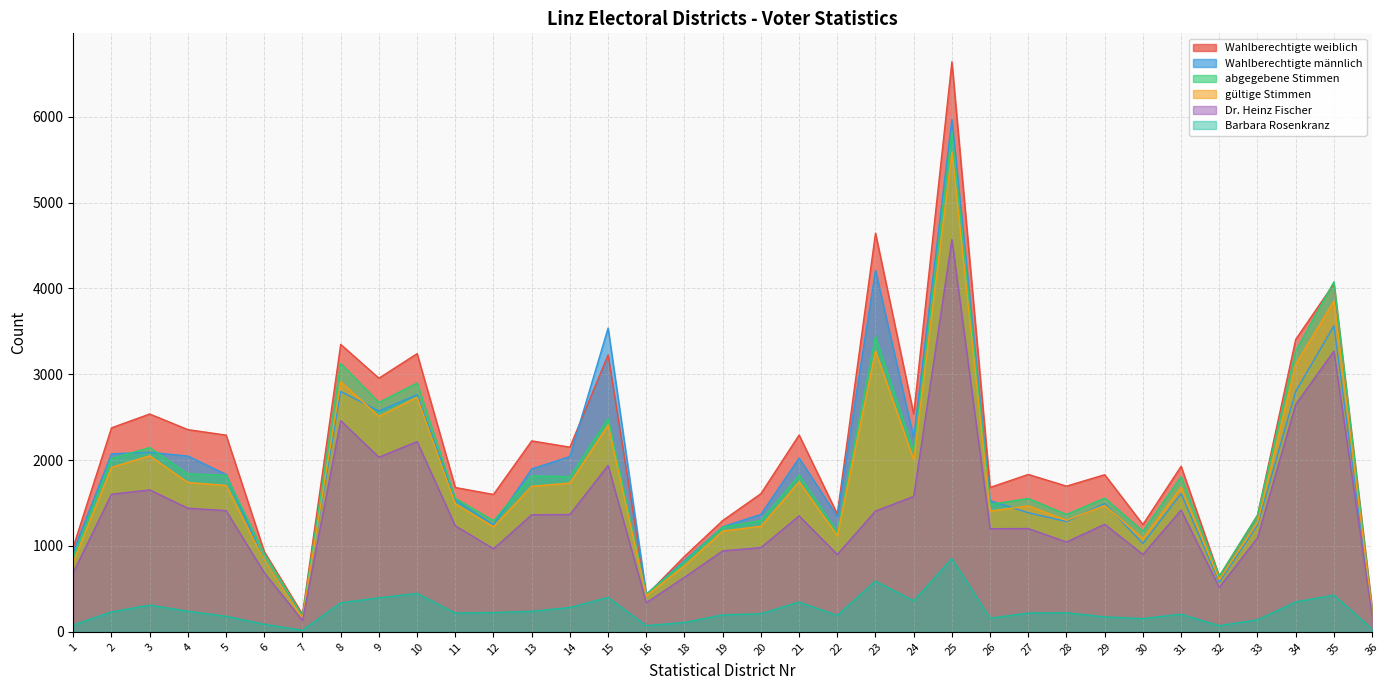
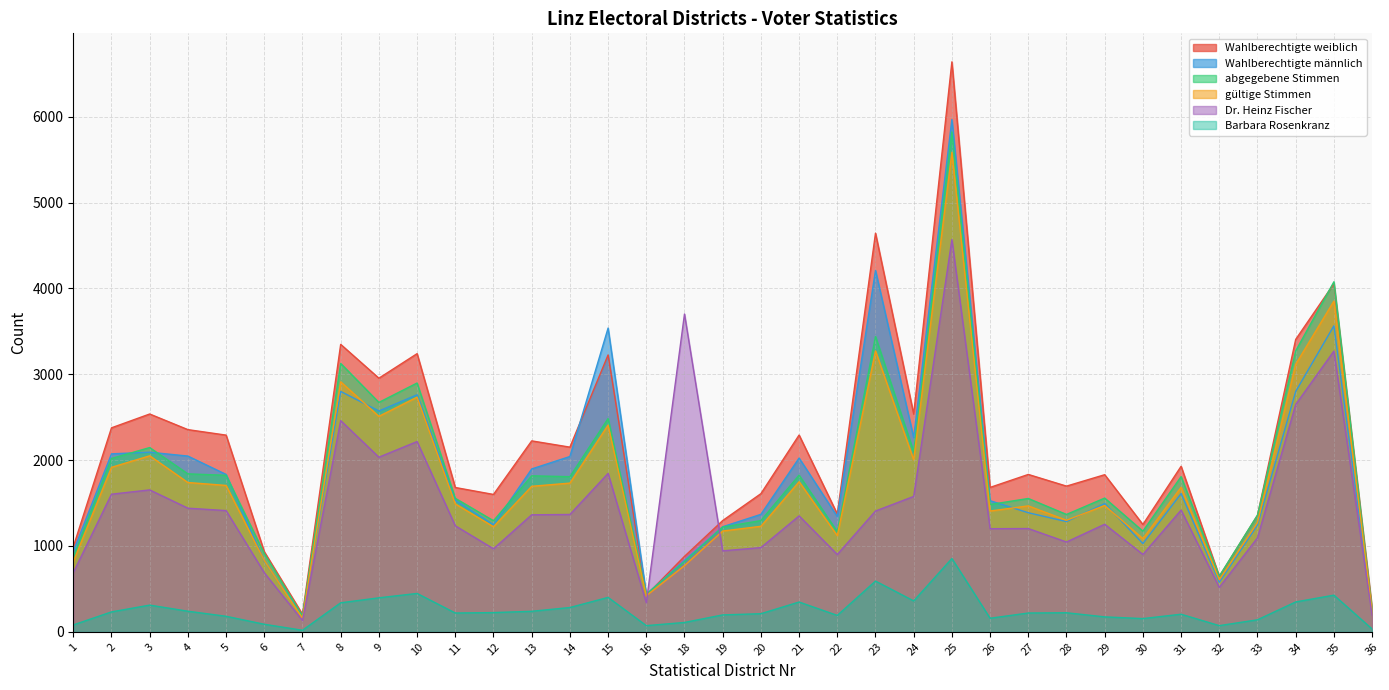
  {
    "Wahlberechtigte weiblich": {
      "1": 1000,
      "2": 2400,
      "3": 2500,
      "4": 2400,
      "5": 2300,
      "8": 3300,
      "9": 3000,
      "10": 3200,
      "11": 1700,
      "12": 1600,
      "13": 2200,
      "14": 2200,
      "15": 3200,
      "18": 900,
      "19": 1300,
      "20": 1600,
      "21": 2300,
      "23": 4600,
      "24": 2500,
      "25": 6600,
      "26": 1700,
      "27": 1800,
      "28": 1700,
      "29": 1800,
      "30": 1300,
      "31": 1900,
      "34": 3400
    },
    "Wahlberechtigte männlich": {
      "1": 900,
      "2": 2100,
      "3": 2100,
      "4": 2000,
      "8": 2800,
      "9": 2600,
      "13": 1900,
      "14": 2000,
      "15": 3500,
      "20": 1400,
      "21": 2000,
      "23": 4200,
      "24": 2300,
      "25": 6000,
      "26": 1500,
      "27": 1400,
      "30": 1000,
      "31": 1600,
      "32": 600,
      "34": 2800,
      "35": 3600
    },
    "gültige Stimmen": {
      "1": 800,
      "2": 1900,
      "3": 2100,
      "4": 1700,
      "5": 1700,
      "8": 2900,
      "9": 2500,
      "11": 1500,
      "13": 1700,
      "14": 1700,
      "15": 2400,
      "18": 800,
      "19": 1200,
      "20": 1200,
      "21": 1700,
      "22": 1100,
      "23": 3300,
      "24": 2000,
      "25": 5600,
      "26": 1400,
      "27": 1500,
      "30": 1100,
      "31": 1700,
      "32": 600,
      "34": 3100,
      "35": 3900
    },
    "Dr. Heinz Fischer": {
      "1": 700,
      "2": 1600,
      "3": 1700,
      "4": 1400,
      "5": 1400,
      "6": 700,
      "8": 2500,
      "9": 2000,
      "10": 2200,
      "11": 1200,
      "12": 1000,
      "13": 1400,
      "14": 1400,
-     "15": 1900,
+     "15": 1800,
      "16": 300,
-     "18": 600,
+     "18": 3700,
      "19": 900,
      "20": 1000,
      "21": 1400,
      "22": 900,
      "23": 1400,
      "24": 1600,
      "25": 4600,
      "26": 1200,
      "27": 1200,
      "28": 1000,
      "29": 1300,
      "30": 900,
      "31": 1400,
      "32": 500,
      "33": 1100,
      "34": 2600,
      "35": 3300,
      "36": 200
    }
  }
